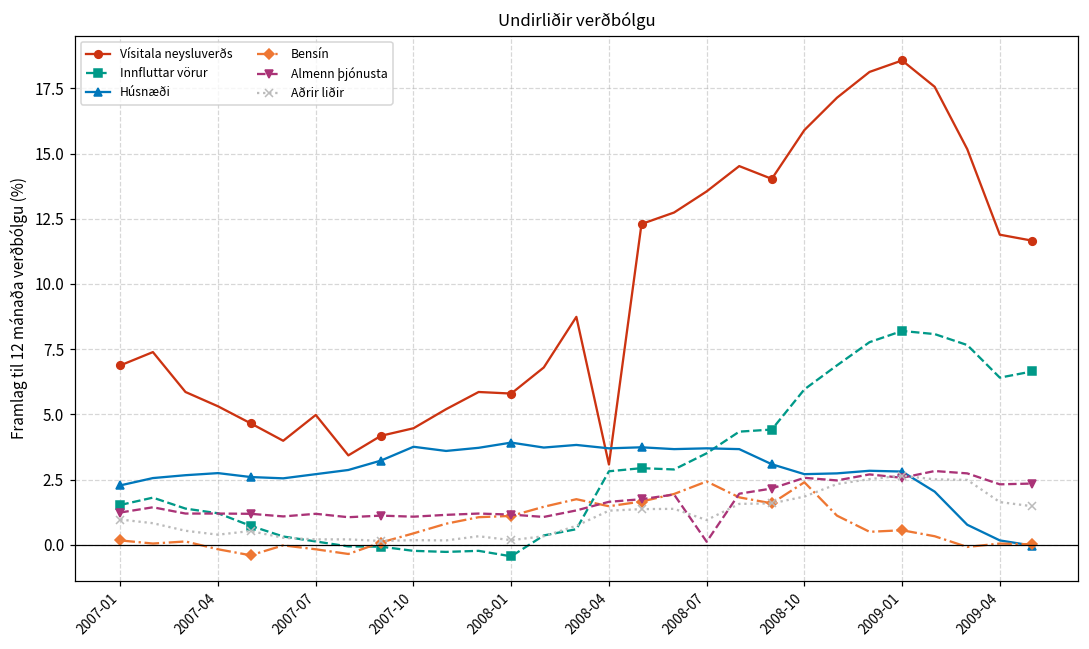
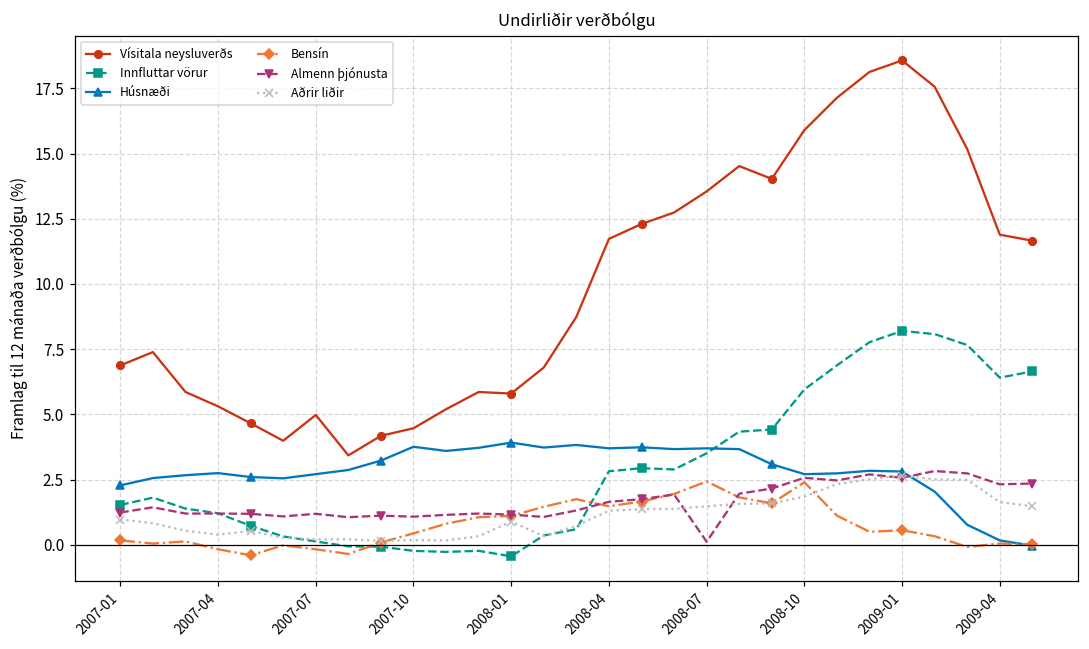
  {
    "Vísitala neysluverðs": {
      "2007-01": 6.9,
      "2007-04": 5.3,
      "2007-07": 5.0,
      "2007-10": 4.5,
      "2008-01": 5.8,
-     "2008-04": 3.1,
+     "2008-04": 11.7,
      "2008-07": 13.6,
      "2008-10": 15.9,
      "2009-01": 18.6,
      "2009-04": 11.9
    },
    "Innfluttar vörur": {
      "2007-01": 1.5,
      "2007-10": -0.2,
      "2008-01": -0.4,
      "2008-04": 2.8,
      "2008-07": 3.5,
      "2008-10": 6.0,
      "2009-01": 8.2,
      "2009-04": 6.4
    },
    "Húsnæði": {
      "2007-01": 2.3,
      "2007-04": 2.8,
      "2007-07": 2.7,
      "2007-10": 3.8,
      "2008-01": 3.9,
      "2008-04": 3.7,
      "2008-07": 3.7,
      "2008-10": 2.7,
      "2009-01": 2.8,
      "2009-04": 0.2
    },
    "Bensín": {
      "2007-01": 0.2,
      "2007-04": -0.2,
      "2007-07": -0.2,
      "2007-10": 0.4,
      "2008-04": 1.5,
      "2008-07": 2.4,
      "2008-10": 2.4,
      "2009-01": 0.6,
      "2009-04": 0.1
    },
    "Almenn þjónusta": {
      "2007-01": 1.2,
      "2007-07": 1.2,
      "2007-10": 1.1,
      "2008-04": 1.7,
      "2008-07": 0.1,
      "2008-10": 2.6,
      "2009-04": 2.3
    },
    "Aðrir liðir": {
      "2007-01": 1.0,
      "2007-04": 0.4,
      "2007-10": 0.2,
-     "2008-01": 0.2,
+     "2008-01": 0.9,
      "2008-04": 1.3,
-     "2008-07": 1.0,
+     "2008-07": 1.5,
      "2008-10": 1.9,
      "2009-04": 1.6
    }
  }
